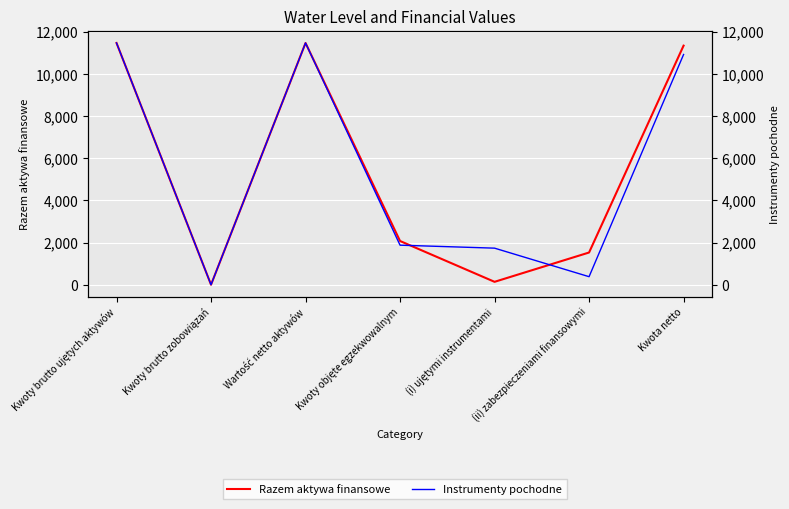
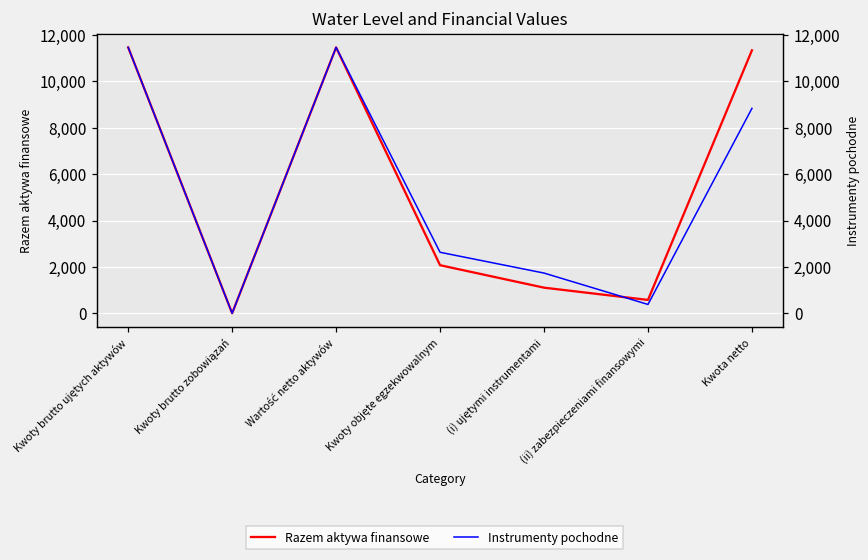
  {
    "Razem aktywa finansowe": {
      "Kwoty objęte egzekwowalnym": "2,100",
-     "(i) ujętymi instrumentami": "100",
-     "(ii) zabezpieczeniami finansowymi": "1,500",
+     "(i) ujętymi instrumentami": "1,100",
+     "(ii) zabezpieczeniami finansowymi": "600",
      "Kwota netto": "11,300"
    },
    "Instrumenty pochodne": {
-     "Kwoty objęte egzekwowalnym": "1,900",
+     "Kwoty objęte egzekwowalnym": "2,600",
      "(i) ujętymi instrumentami": "1,700",
      "(ii) zabezpieczeniami finansowymi": "400",
-     "Kwota netto": "10,900"
+     "Kwota netto": "8,800"
    }
  }
